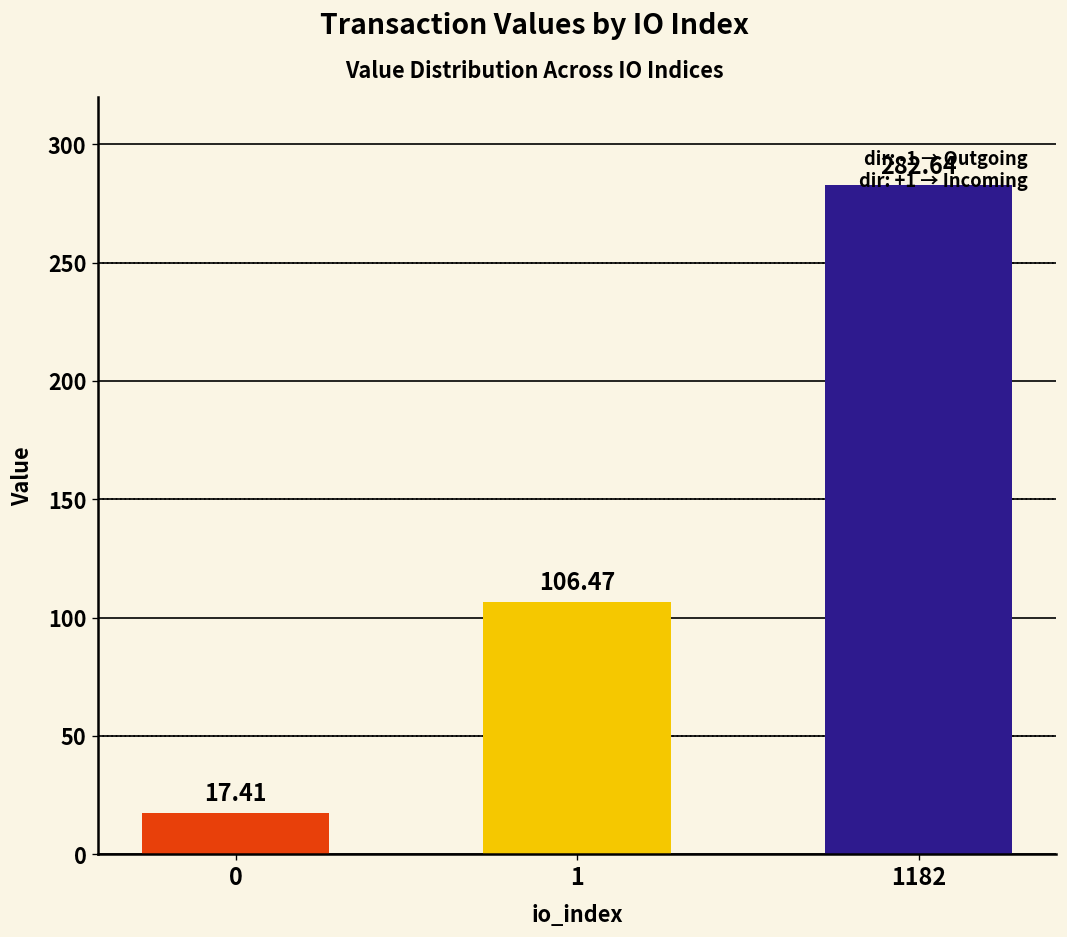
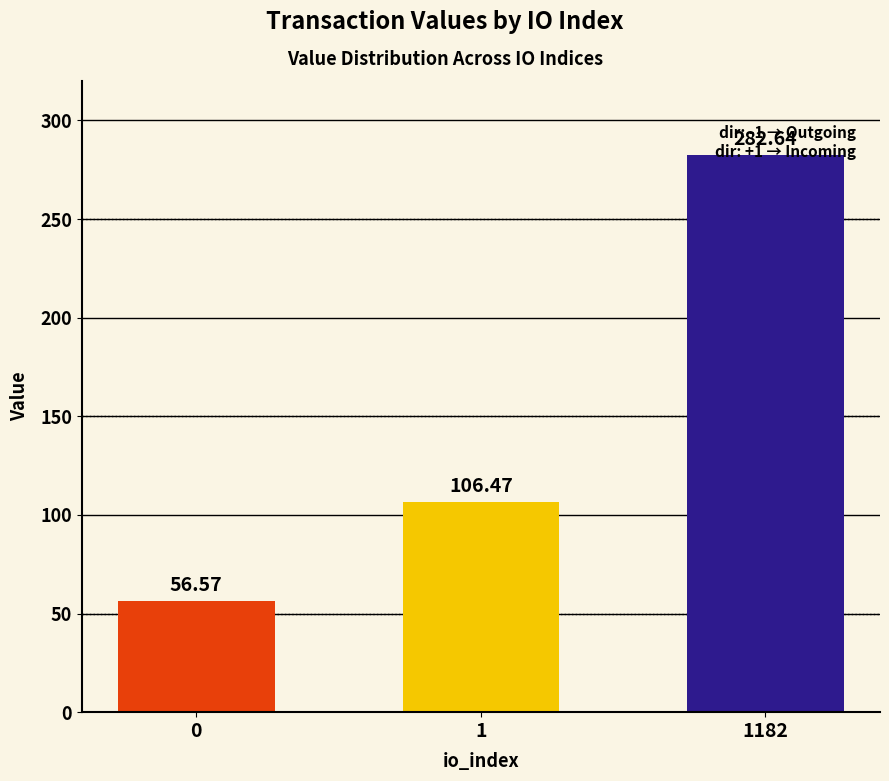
  {
-   "0": 17.41,
+   "0": 56.57,
    "1": 106.47
  }
